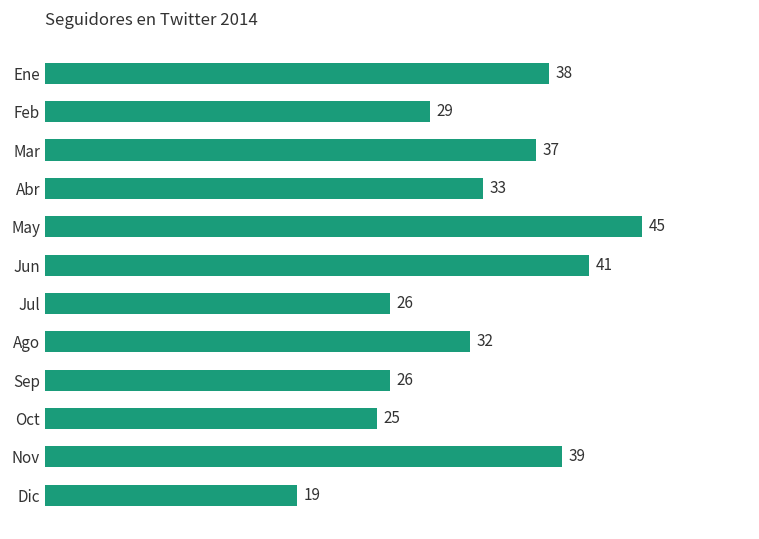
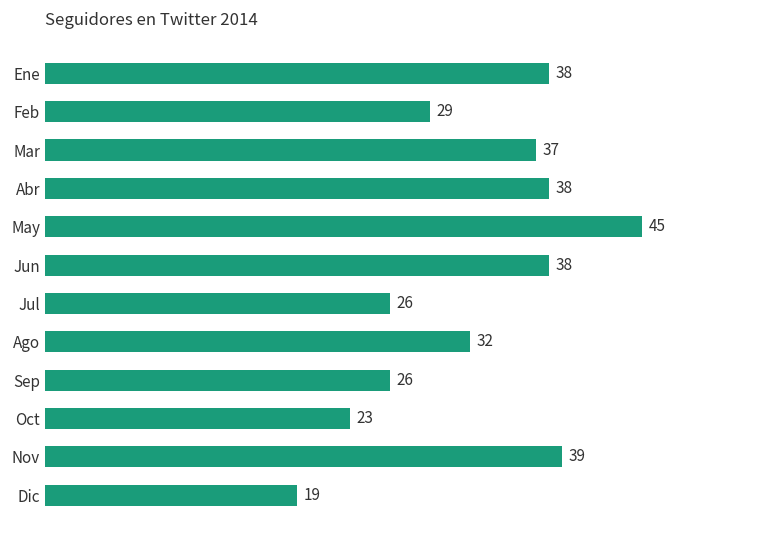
  {
    "Ene": 38,
    "Feb": 29,
    "Mar": 37,
-   "Abr": 33,
+   "Abr": 38,
    "May": 45,
-   "Jun": 41,
+   "Jun": 38,
    "Jul": 26,
    "Ago": 32,
    "Sep": 26,
-   "Oct": 25,
+   "Oct": 23,
    "Nov": 39,
    "Dic": 19
  }
